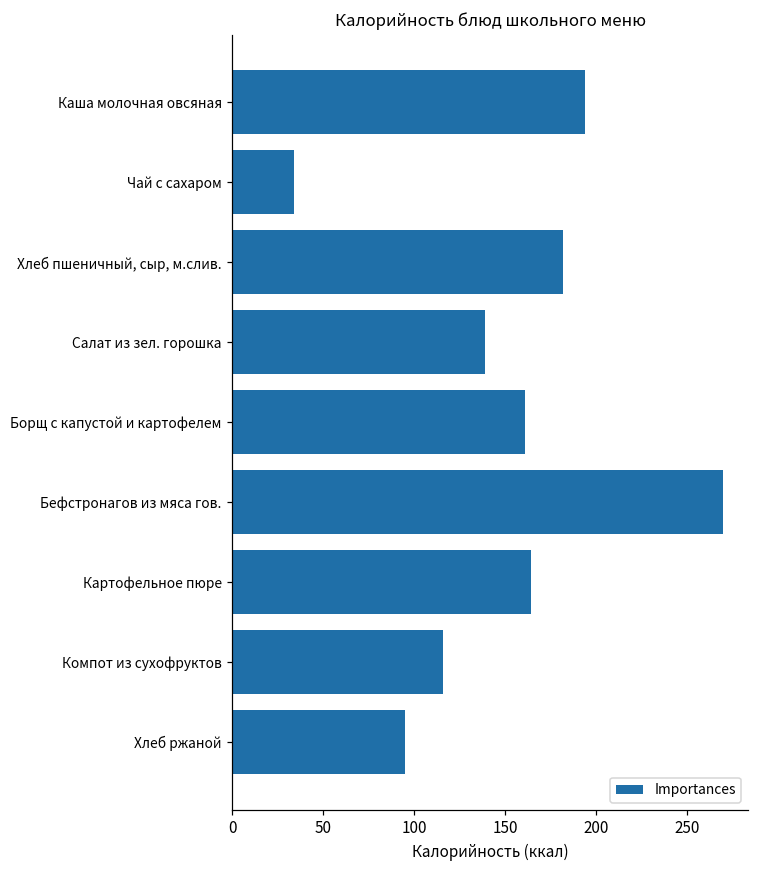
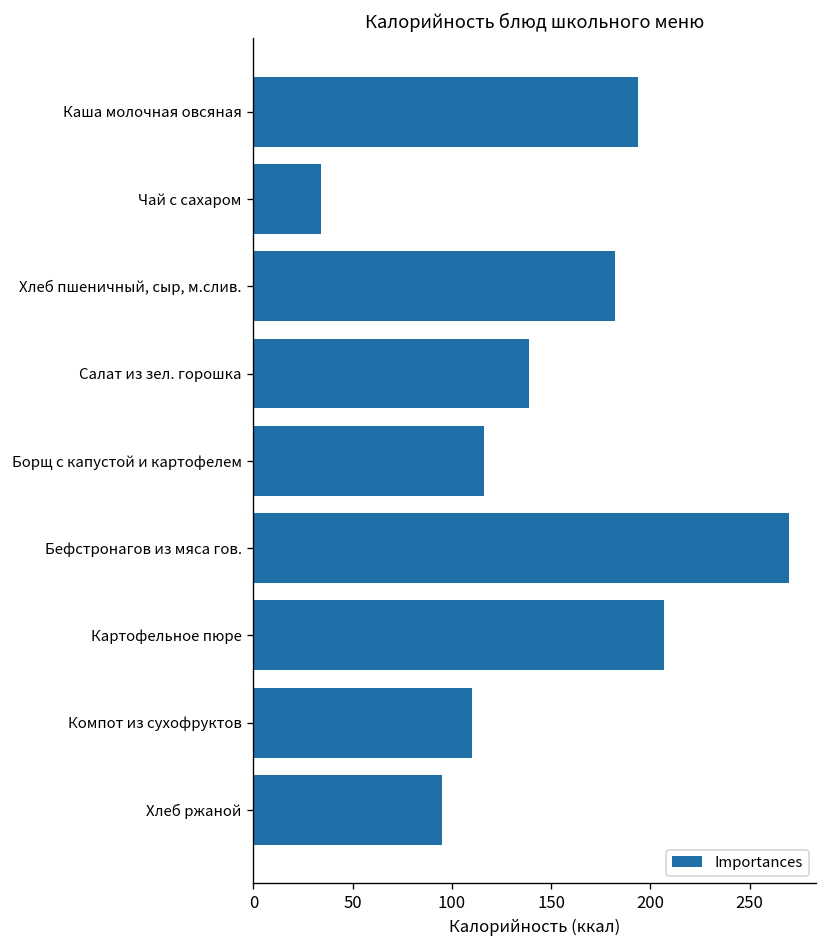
  {
    "Каша молочная овсяная": 194,
    "Чай с сахаром": 34,
    "Хлеб пшеничный, сыр, м.слив.": 182,
    "Салат из зел. горошка": 139,
-   "Борщ с капустой и картофелем": 161,
+   "Борщ с капустой и картофелем": 116,
    "Бефстронагов из мяса гов.": 270,
-   "Картофельное пюре": 164,
-   "Компот из сухофруктов": 116,
+   "Картофельное пюре": 207,
+   "Компот из сухофруктов": 110,
    "Хлеб ржаной": 95
  }
